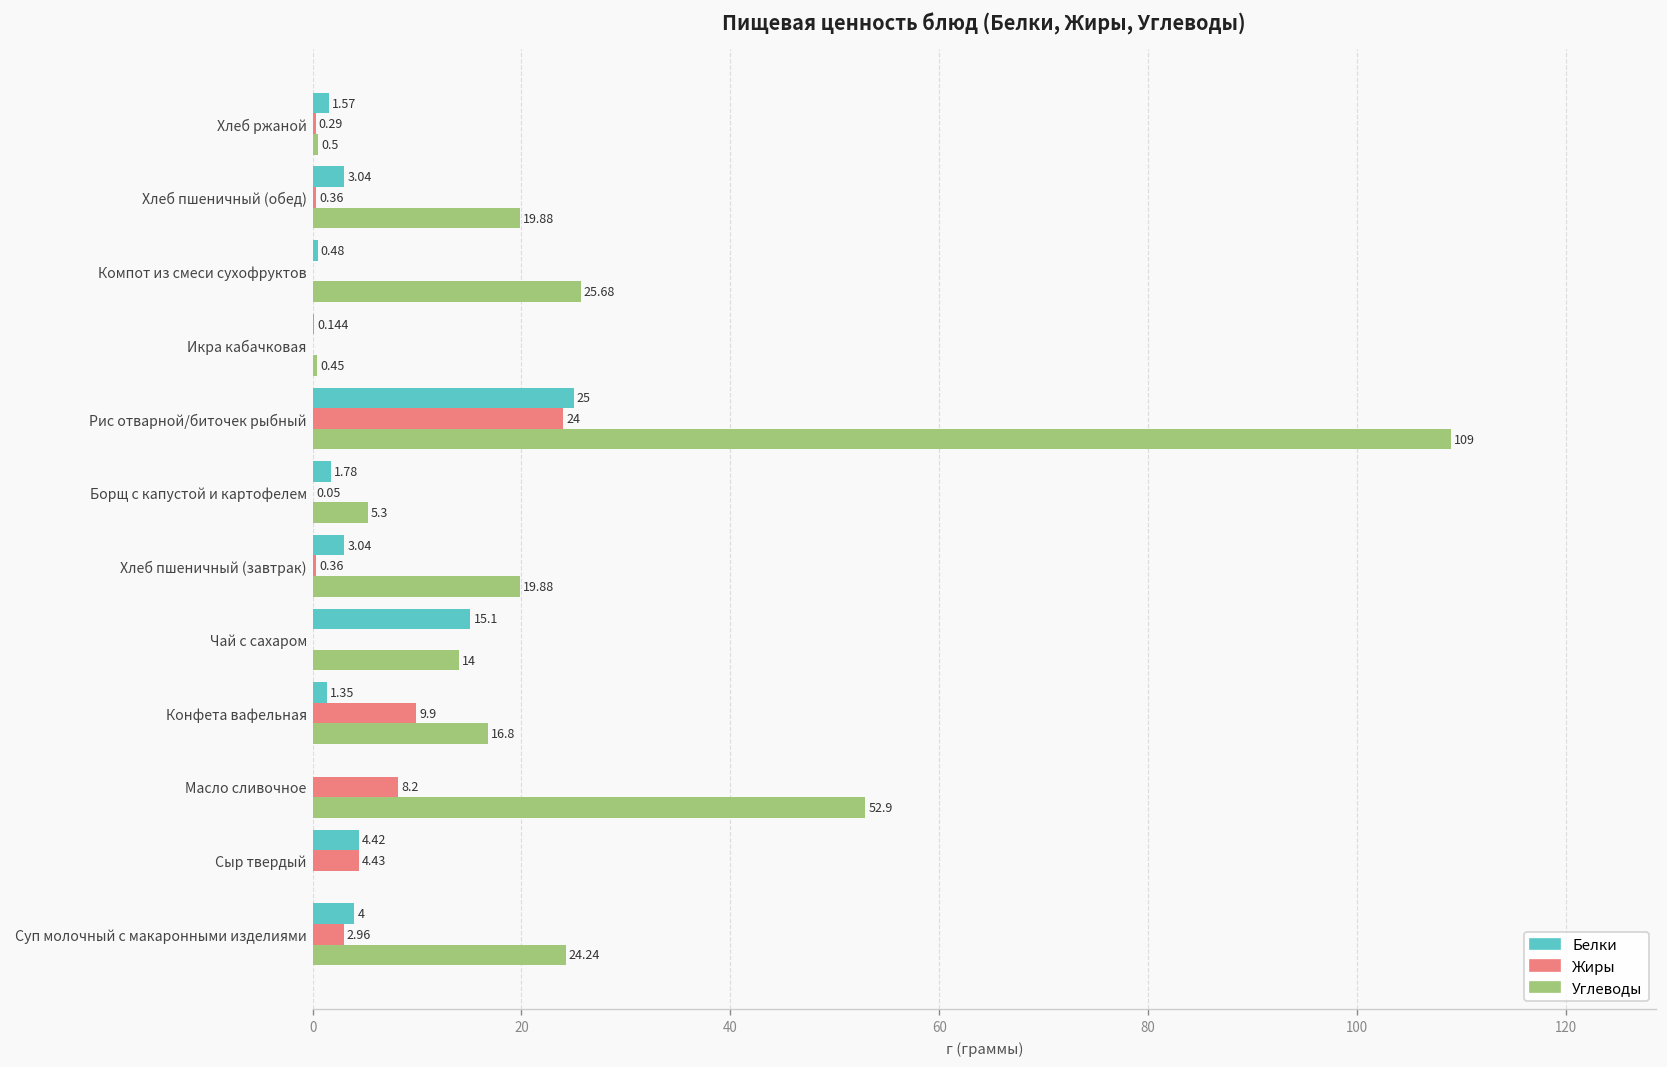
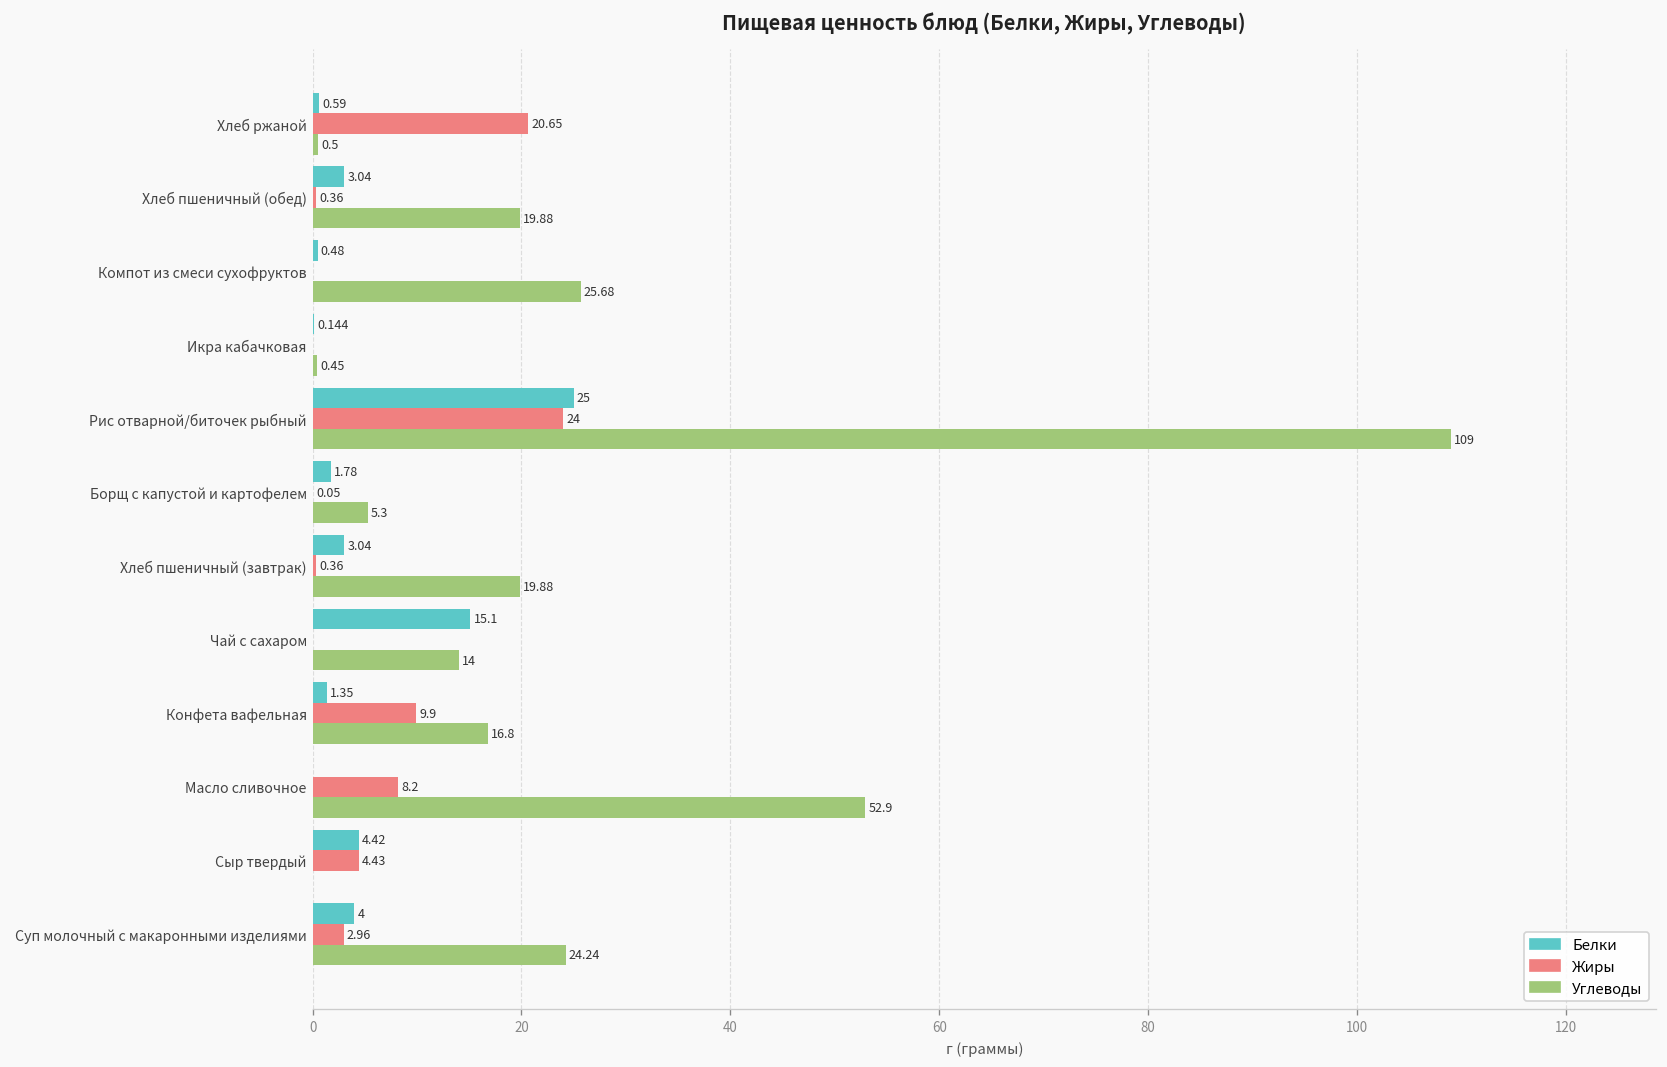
  {
    "Белки": {
-     "Хлеб ржаной": 1.57,
+     "Хлеб ржаной": 0.59,
      "Хлеб пшеничный (обед)": 3.04,
      "Компот из смеси сухофруктов": 0.48,
      "Икра кабачковая": 0.144,
      "Рис отварной/биточек рыбный": 25,
      "Борщ с капустой и картофелем": 1.78,
      "Хлеб пшеничный (завтрак)": 3.04,
      "Чай с сахаром": 15.1,
      "Конфета вафельная": 1.35,
      "Сыр твердый": 4.42,
      "Суп молочный с макаронными изделиями": 4
    },
    "Жиры": {
-     "Хлеб ржаной": 0.29,
+     "Хлеб ржаной": 20.65,
      "Хлеб пшеничный (обед)": 0.36,
      "Рис отварной/биточек рыбный": 24,
      "Борщ с капустой и картофелем": 0.05,
      "Хлеб пшеничный (завтрак)": 0.36,
      "Конфета вафельная": 9.9,
      "Масло сливочное": 8.2,
      "Сыр твердый": 4.43,
      "Суп молочный с макаронными изделиями": 2.96
    },
    "Углеводы": {
      "Хлеб ржаной": 0.5,
      "Хлеб пшеничный (обед)": 19.88,
      "Компот из смеси сухофруктов": 25.68,
      "Икра кабачковая": 0.45,
      "Рис отварной/биточек рыбный": 109,
      "Борщ с капустой и картофелем": 5.3,
      "Хлеб пшеничный (завтрак)": 19.88,
      "Чай с сахаром": 14,
      "Конфета вафельная": 16.8,
      "Масло сливочное": 52.9,
      "Суп молочный с макаронными изделиями": 24.24
    }
  }
